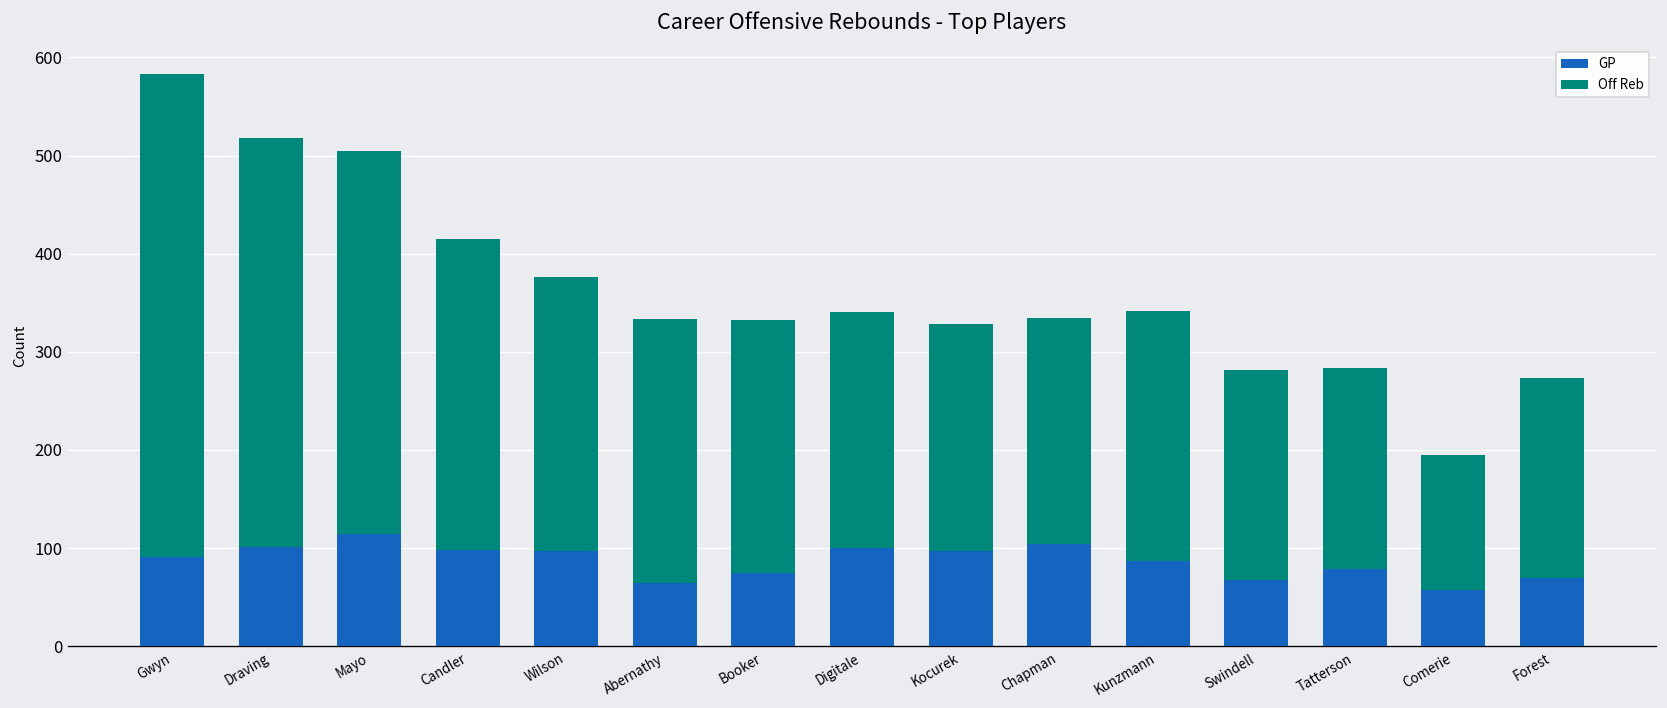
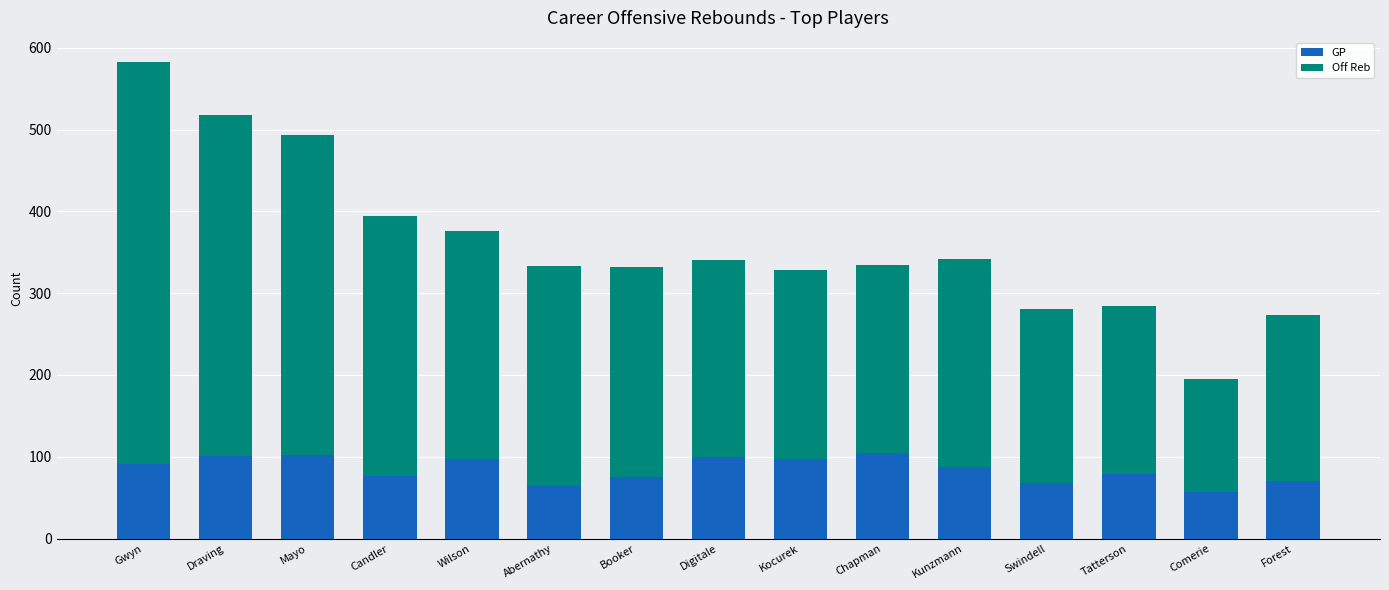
  {
    "GP": {
      "Gwyn": 90,
      "Draving": 100,
-     "Mayo": 110,
-     "Candler": 100,
+     "Mayo": 100,
+     "Candler": 80,
      "Wilson": 100,
      "Abernathy": 60,
      "Booker": 80,
      "Digitale": 100,
      "Kocurek": 100,
      "Chapman": 100,
      "Kunzmann": 90,
      "Swindell": 70,
      "Tatterson": 80,
      "Comerie": 60,
      "Forest": 70
    },
    "Off Reb": {
      "Gwyn": 490,
      "Draving": 420,
      "Mayo": 390,
      "Candler": 320,
      "Wilson": 280,
      "Abernathy": 270,
      "Booker": 260,
      "Digitale": 240,
      "Kocurek": 230,
      "Chapman": 230,
      "Kunzmann": 260,
      "Swindell": 210,
      "Tatterson": 210,
      "Comerie": 140,
      "Forest": 200
    }
  }
